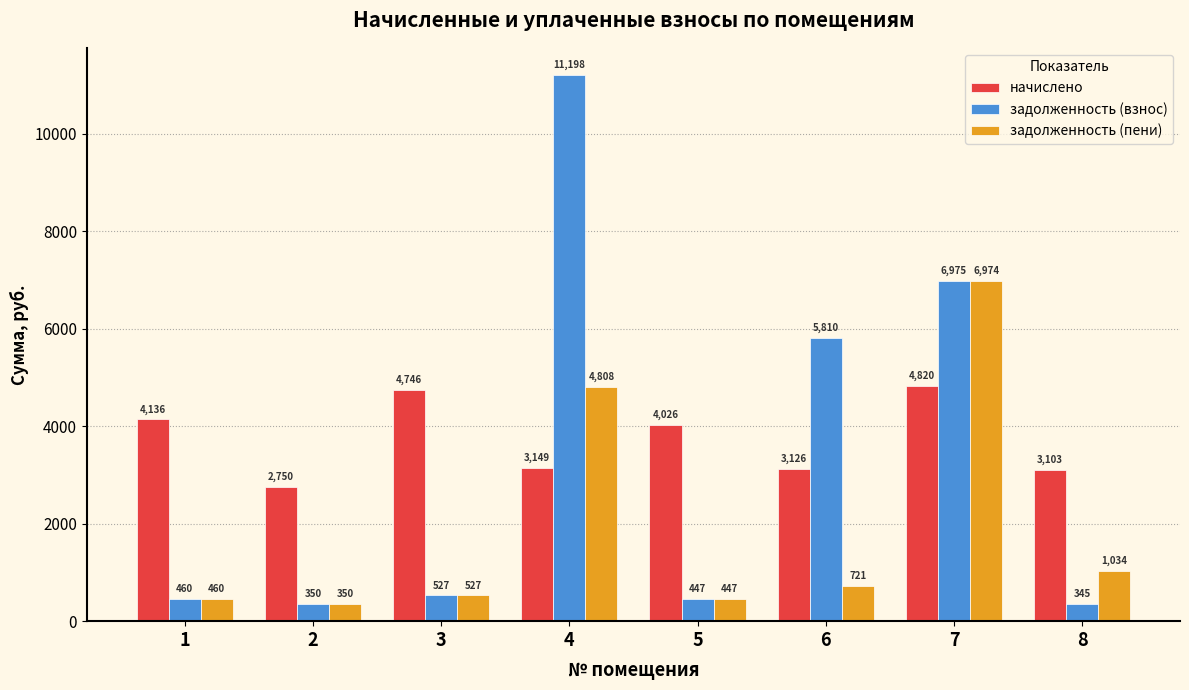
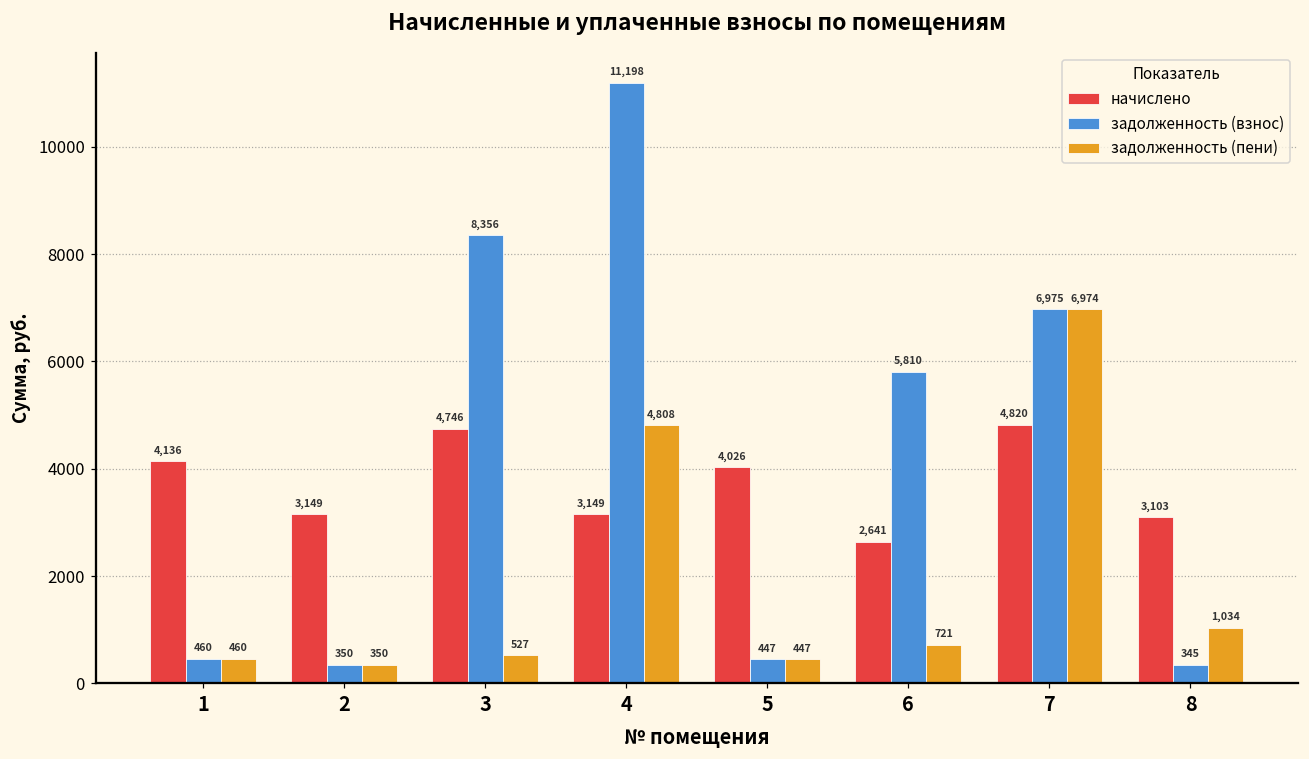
  {
    "начислено": {
      "1": "4,136",
-     "2": "2,750",
+     "2": "3,149",
      "3": "4,746",
      "4": "3,149",
      "5": "4,026",
-     "6": "3,126",
+     "6": "2,641",
      "7": "4,820",
      "8": "3,103"
    },
    "задолженность (взнос)": {
      "1": "460",
      "2": "350",
-     "3": "527",
+     "3": "8,356",
      "4": "11,198",
      "5": "447",
      "6": "5,810",
      "7": "6,975",
      "8": "345"
    },
    "задолженность (пени)": {
      "1": "460",
      "2": "350",
      "3": "527",
      "4": "4,808",
      "5": "447",
      "6": "721",
      "7": "6,974",
      "8": "1,034"
    }
  }
